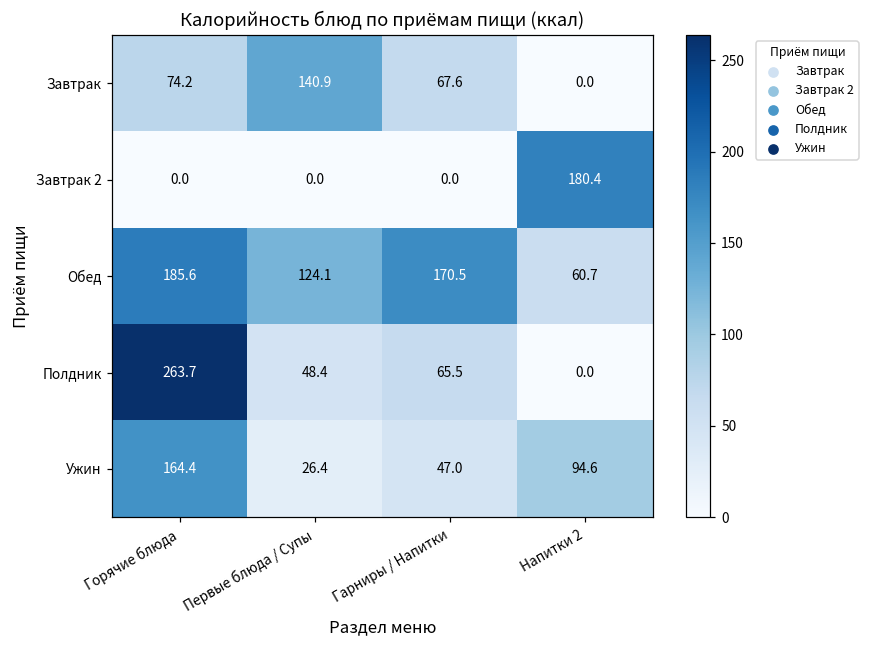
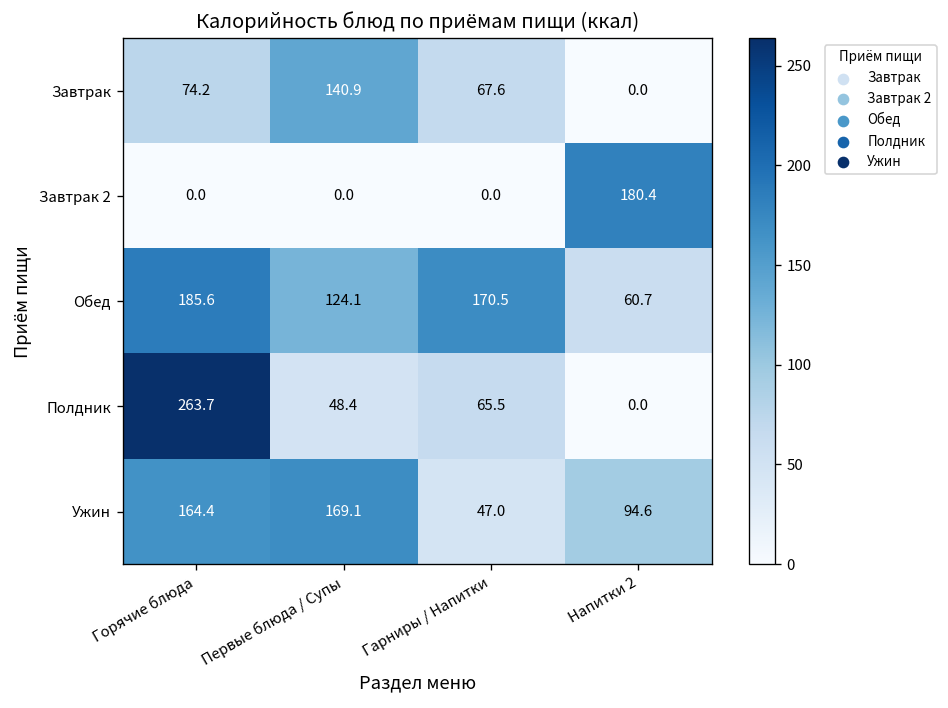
  {
    "Завтрак": {
      "Горячие блюда": 74.2,
      "Первые блюда / Супы": 140.9,
      "Гарниры / Напитки": 67.6,
      "Напитки 2": 0.0
    },
    "Завтрак 2": {
      "Горячие блюда": 0.0,
      "Первые блюда / Супы": 0.0,
      "Гарниры / Напитки": 0.0,
      "Напитки 2": 180.4
    },
    "Обед": {
      "Горячие блюда": 185.6,
      "Первые блюда / Супы": 124.1,
      "Гарниры / Напитки": 170.5,
      "Напитки 2": 60.7
    },
    "Полдник": {
      "Горячие блюда": 263.7,
      "Первые блюда / Супы": 48.4,
      "Гарниры / Напитки": 65.5,
      "Напитки 2": 0.0
    },
    "Ужин": {
      "Горячие блюда": 164.4,
-     "Первые блюда / Супы": 26.4,
+     "Первые блюда / Супы": 169.1,
      "Гарниры / Напитки": 47.0,
      "Напитки 2": 94.6
    }
  }
